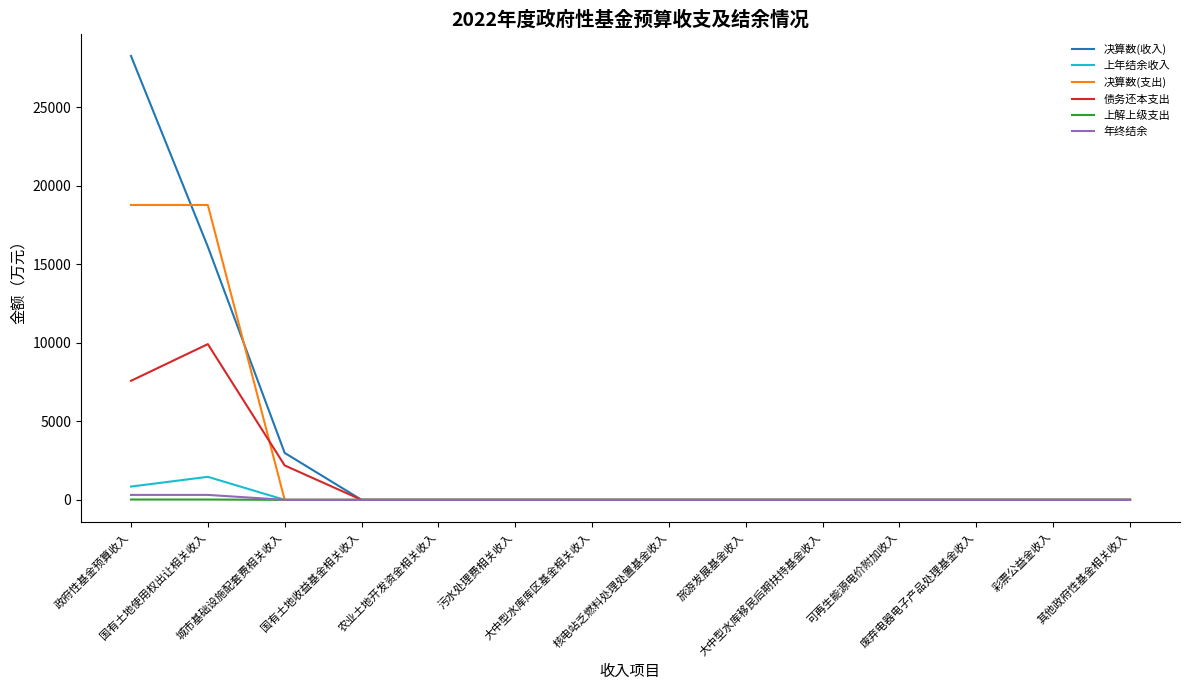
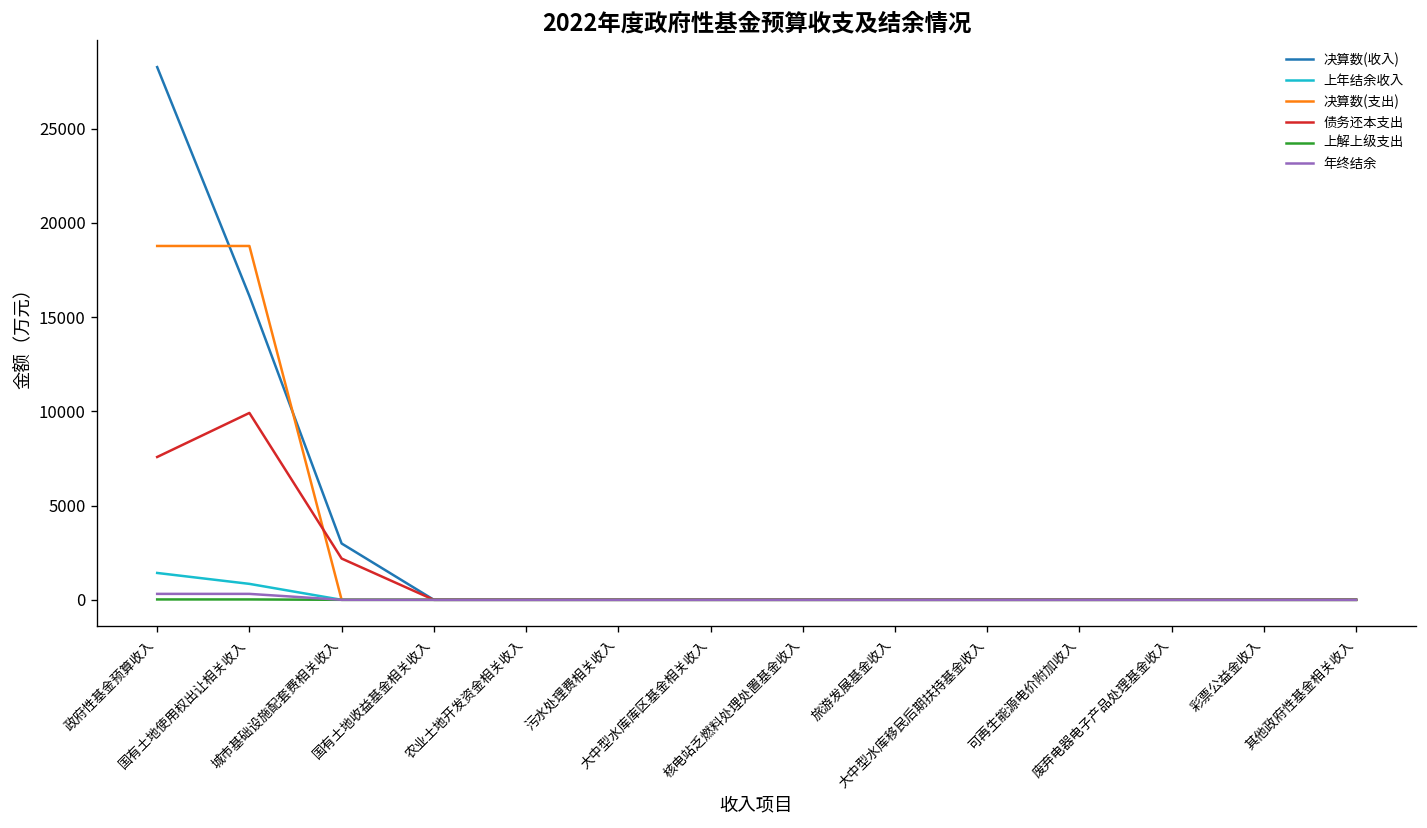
  {
    "决算数(收入)": {
      "政府性基金预算收入": 28300,
      "国有土地使用权出让相关收入": 16100,
      "城市基础设施配套费相关收入": 3000
    },
    "上年结余收入": {
-     "政府性基金预算收入": 800,
-     "国有土地使用权出让相关收入": 1500
+     "政府性基金预算收入": 1400,
+     "国有土地使用权出让相关收入": 800
    },
    "决算数(支出)": {
      "政府性基金预算收入": 18800,
      "国有土地使用权出让相关收入": 18800
    },
    "债务还本支出": {
      "政府性基金预算收入": 7600,
      "国有土地使用权出让相关收入": 9900,
      "城市基础设施配套费相关收入": 2200
    },
    "上解上级支出": {
      "政府性基金预算收入": 0,
      "国有土地使用权出让相关收入": 0
    },
    "年终结余": {
      "政府性基金预算收入": 300,
      "国有土地使用权出让相关收入": 300
    }
  }
